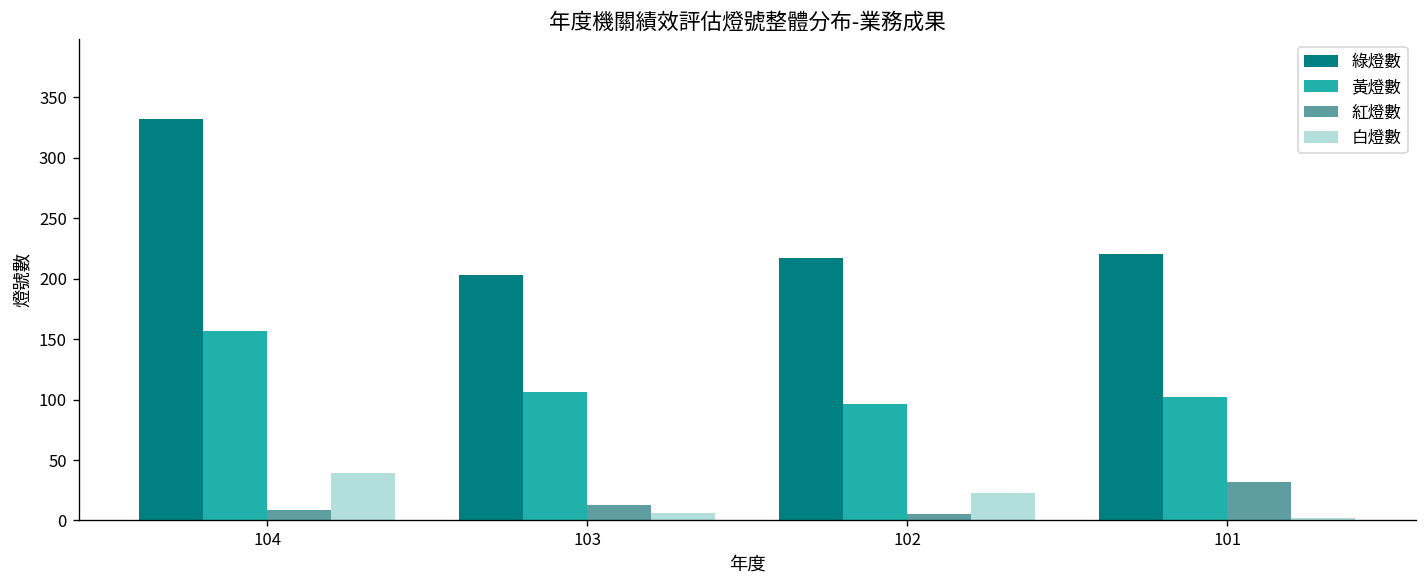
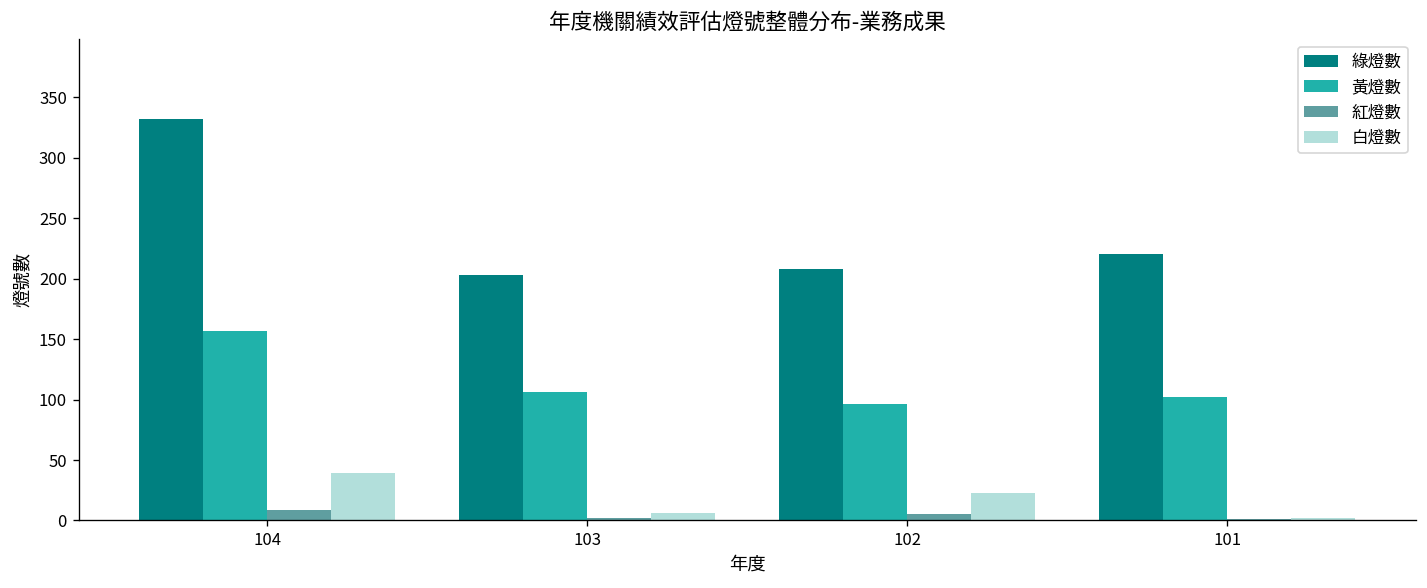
  {
    "綠燈數": {
      "104": 332,
      "103": 203,
-     "102": 217,
+     "102": 208,
      "101": 220
    },
    "黃燈數": {
      "104": 157,
      "103": 106,
      "102": 96,
      "101": 102
    },
    "紅燈數": {
      "104": 9,
-     "103": 13,
+     "103": 2,
      "102": 5,
-     "101": 32
+     "101": 1
    },
    "白燈數": {
      "104": 39,
      "103": 6,
      "102": 23
    }
  }
